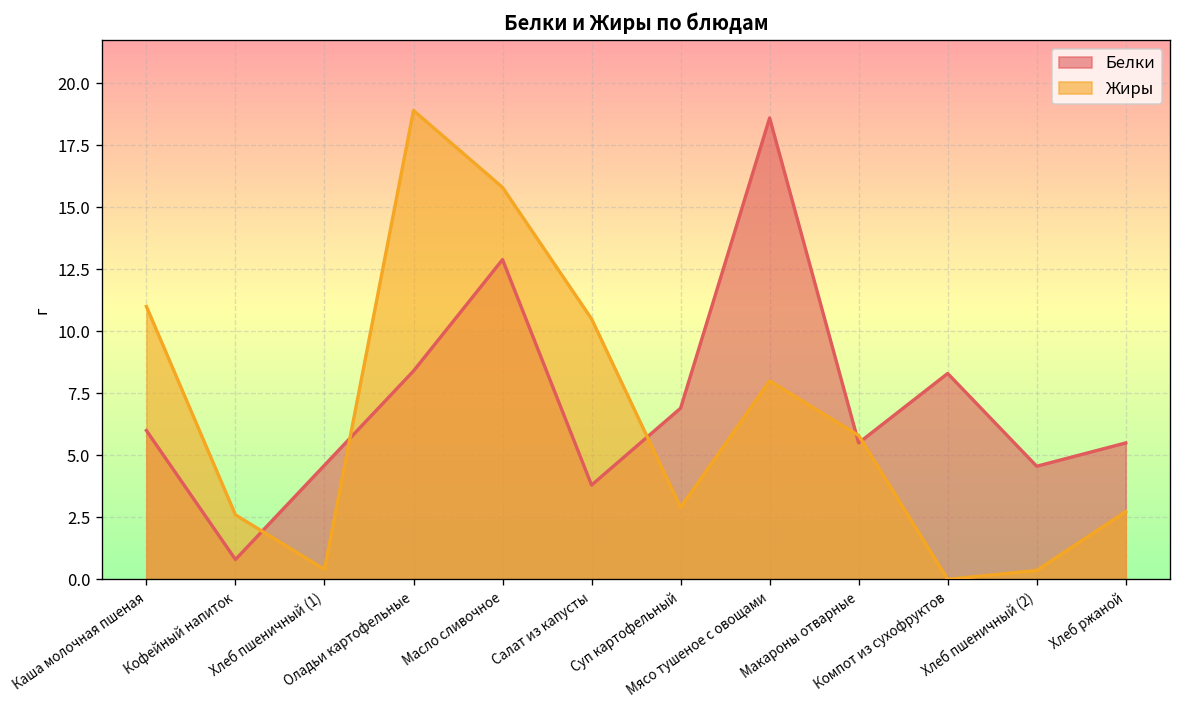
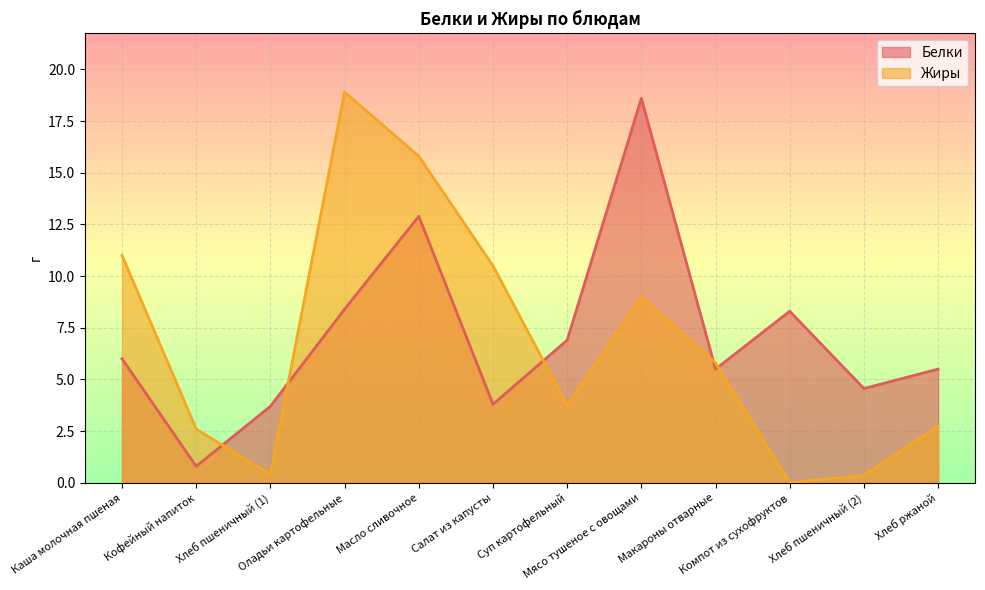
  {
    "Белки": {
      "Каша молочная пшеная": 6.0,
      "Кофейный напиток": 0.8,
-     "Хлеб пшеничный (1)": 4.6,
+     "Хлеб пшеничный (1)": 3.7,
      "Оладьи картофельные": 8.4,
      "Масло сливочное": 12.9,
      "Салат из капусты": 3.8,
      "Суп картофельный": 6.9,
      "Мясо тушеное с овощами": 18.6,
      "Макароны отварные": 5.5,
      "Компот из сухофруктов": 8.3,
      "Хлеб пшеничный (2)": 4.6,
      "Хлеб ржаной": 5.5
    },
    "Жиры": {
      "Каша молочная пшеная": 11.0,
      "Кофейный напиток": 2.6,
      "Хлеб пшеничный (1)": 0.4,
      "Оладьи картофельные": 18.9,
      "Масло сливочное": 15.8,
      "Салат из капусты": 10.5,
-     "Суп картофельный": 2.9,
-     "Мясо тушеное с овощами": 8,
+     "Суп картофельный": 3.7,
+     "Мясо тушеное с овощами": 9,
      "Макароны отварные": 5.8,
      "Компот из сухофруктов": 0.0,
      "Хлеб пшеничный (2)": 0.4,
      "Хлеб ржаной": 2.7
    }
  }
